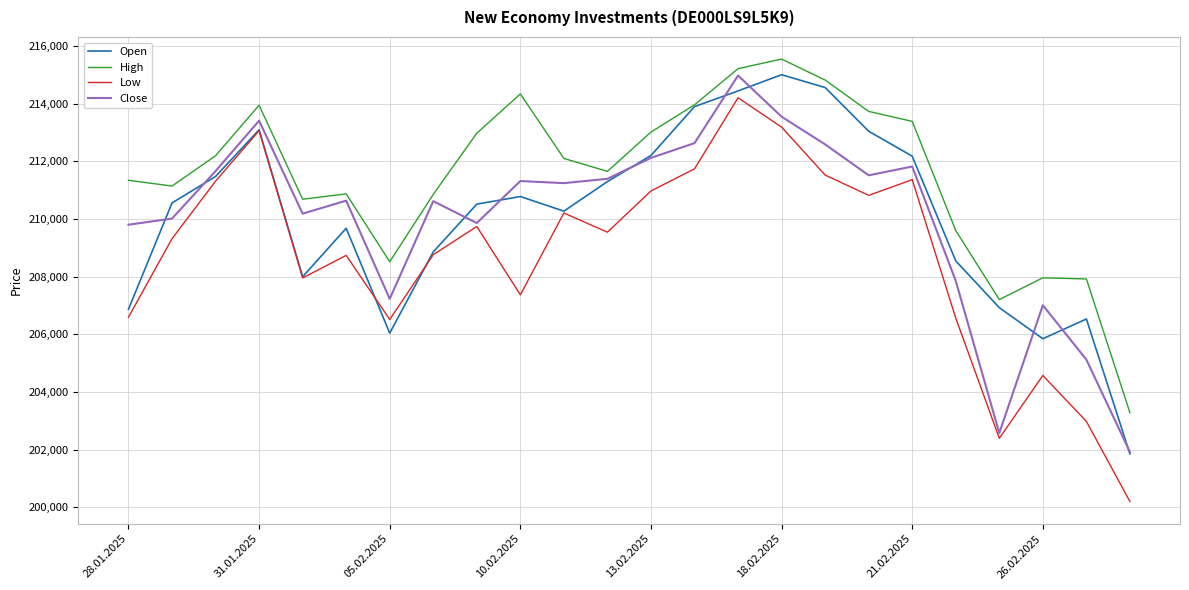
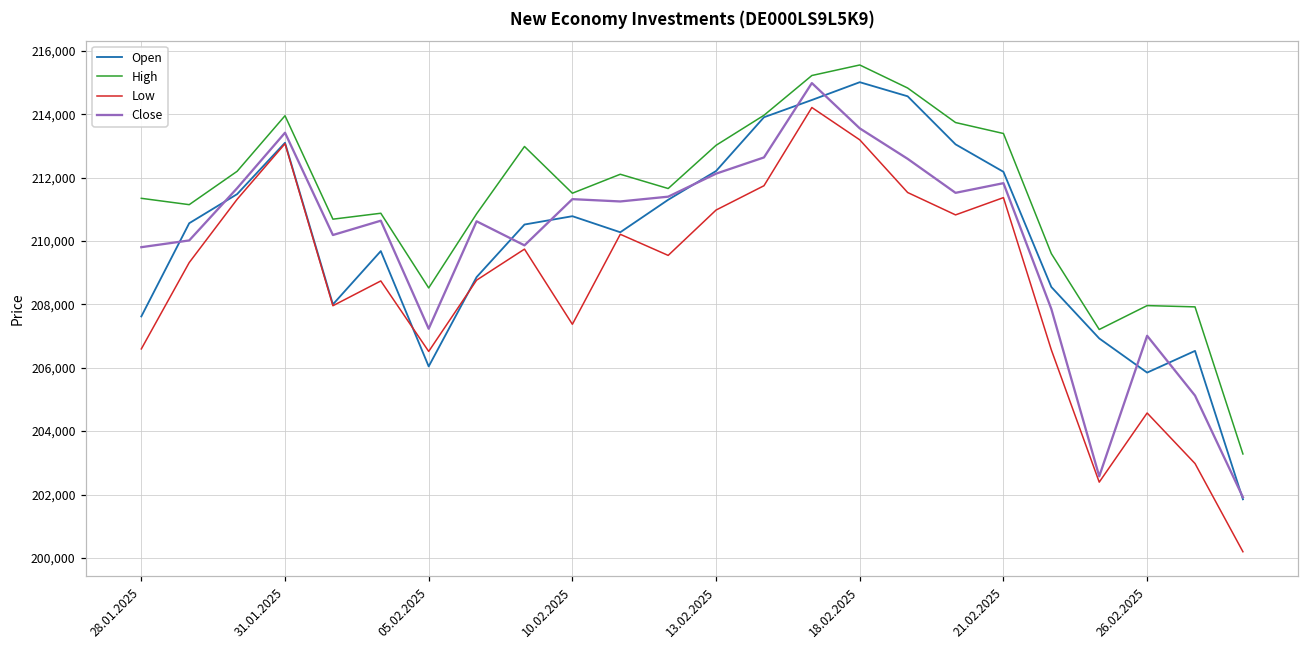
  {
    "Open": {
-     "28.01.2025": "206,900",
+     "28.01.2025": "207,600",
      "05.02.2025": "206,000",
      "10.02.2025": "210,800",
      "18.02.2025": "215,000",
      "21.02.2025": "212,200",
      "26.02.2025": "205,800"
    },
    "High": {
      "28.01.2025": "211,300",
      "31.01.2025": "214,000",
      "05.02.2025": "208,500",
-     "10.02.2025": "214,300",
+     "10.02.2025": "211,500",
      "13.02.2025": "213,000",
      "18.02.2025": "215,600",
      "21.02.2025": "213,400",
      "26.02.2025": "208,000"
    },
    "Low": {
      "28.01.2025": "206,600",
      "05.02.2025": "206,500",
      "10.02.2025": "207,400",
      "13.02.2025": "211,000",
      "18.02.2025": "213,200",
      "21.02.2025": "211,400",
      "26.02.2025": "204,600"
    },
    "Close": {
      "28.01.2025": "209,800",
      "31.01.2025": "213,400",
      "05.02.2025": "207,200",
      "10.02.2025": "211,300",
      "18.02.2025": "213,600",
      "21.02.2025": "211,800",
      "26.02.2025": "207,000"
    }
  }
